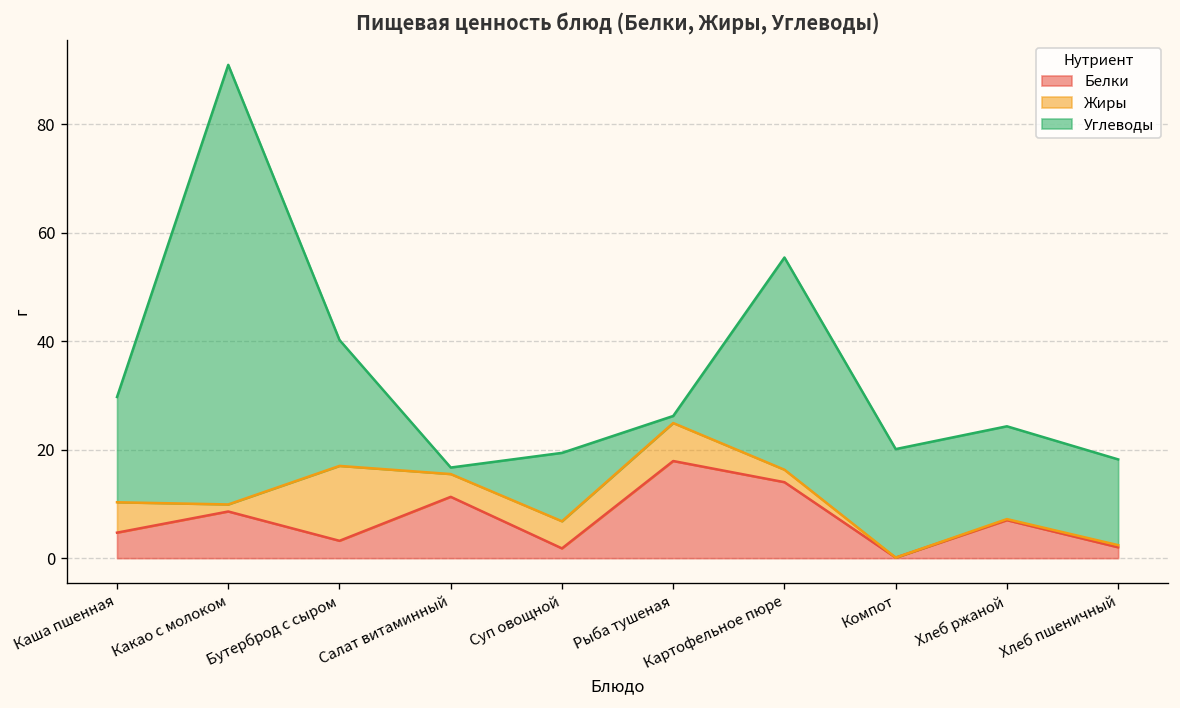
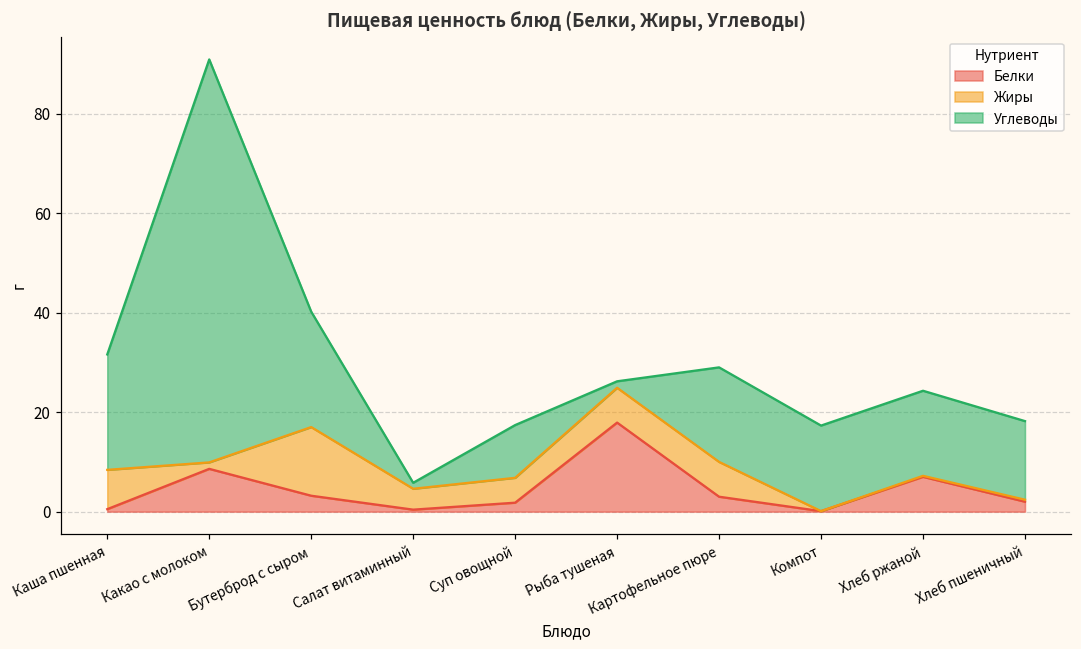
  {
    "Белки": {
-     "Каша пшенная": 5,
+     "Каша пшенная": 1,
      "Какао с молоком": 9,
      "Бутерброд с сыром": 3,
-     "Салат витаминный": 11,
+     "Салат витаминный": 0,
      "Суп овощной": 2,
      "Рыба тушеная": 18,
-     "Картофельное пюре": 14
+     "Картофельное пюре": 3
    },
    "Жиры": {
-     "Каша пшенная": 6,
+     "Каша пшенная": 8,
      "Какао с молоком": 1,
      "Бутерброд с сыром": 14,
      "Салат витаминный": 4,
      "Суп овощной": 5,
      "Рыба тушеная": 7,
-     "Картофельное пюре": 2
+     "Картофельное пюре": 7
    },
    "Углеводы": {
-     "Каша пшенная": 19,
+     "Каша пшенная": 23,
      "Какао с молоком": 81,
      "Бутерброд с сыром": 23,
      "Салат витаминный": 1,
-     "Суп овощной": 13,
+     "Суп овощной": 11,
      "Рыба тушеная": 1,
-     "Картофельное пюре": 39,
-     "Компот": 20,
+     "Картофельное пюре": 19,
+     "Компот": 17,
      "Хлеб ржаной": 17,
      "Хлеб пшеничный": 16
    }
  }
